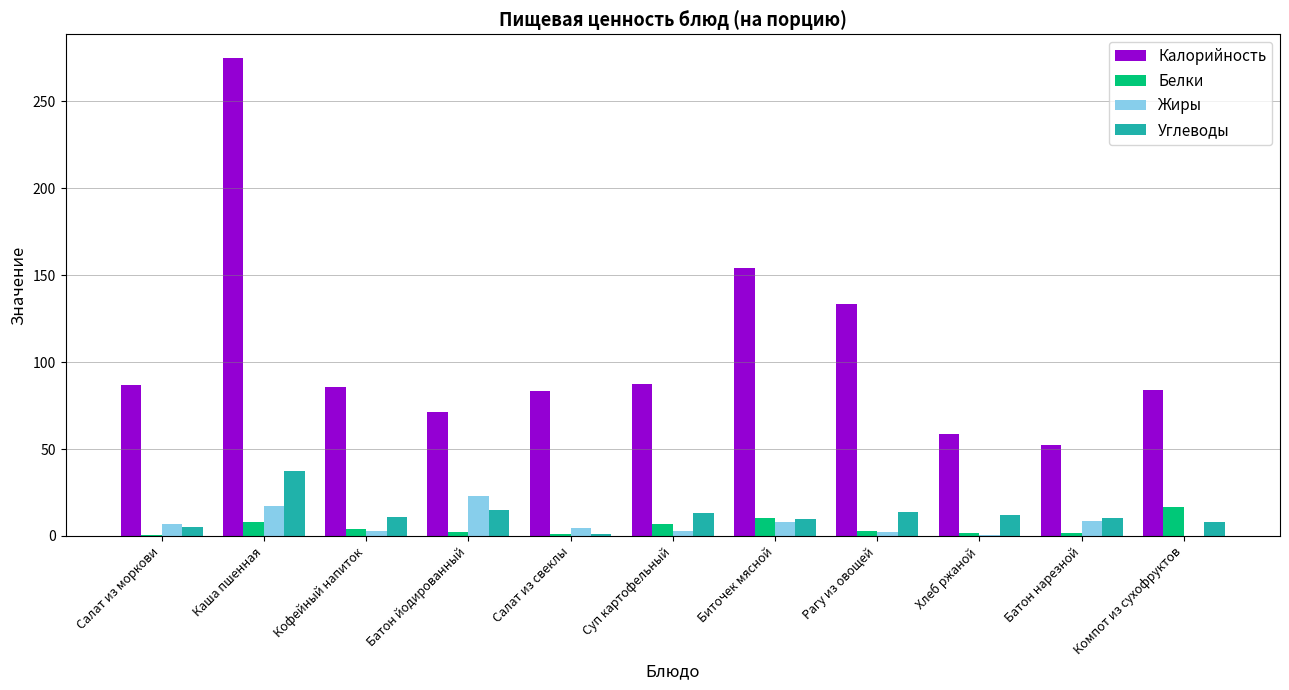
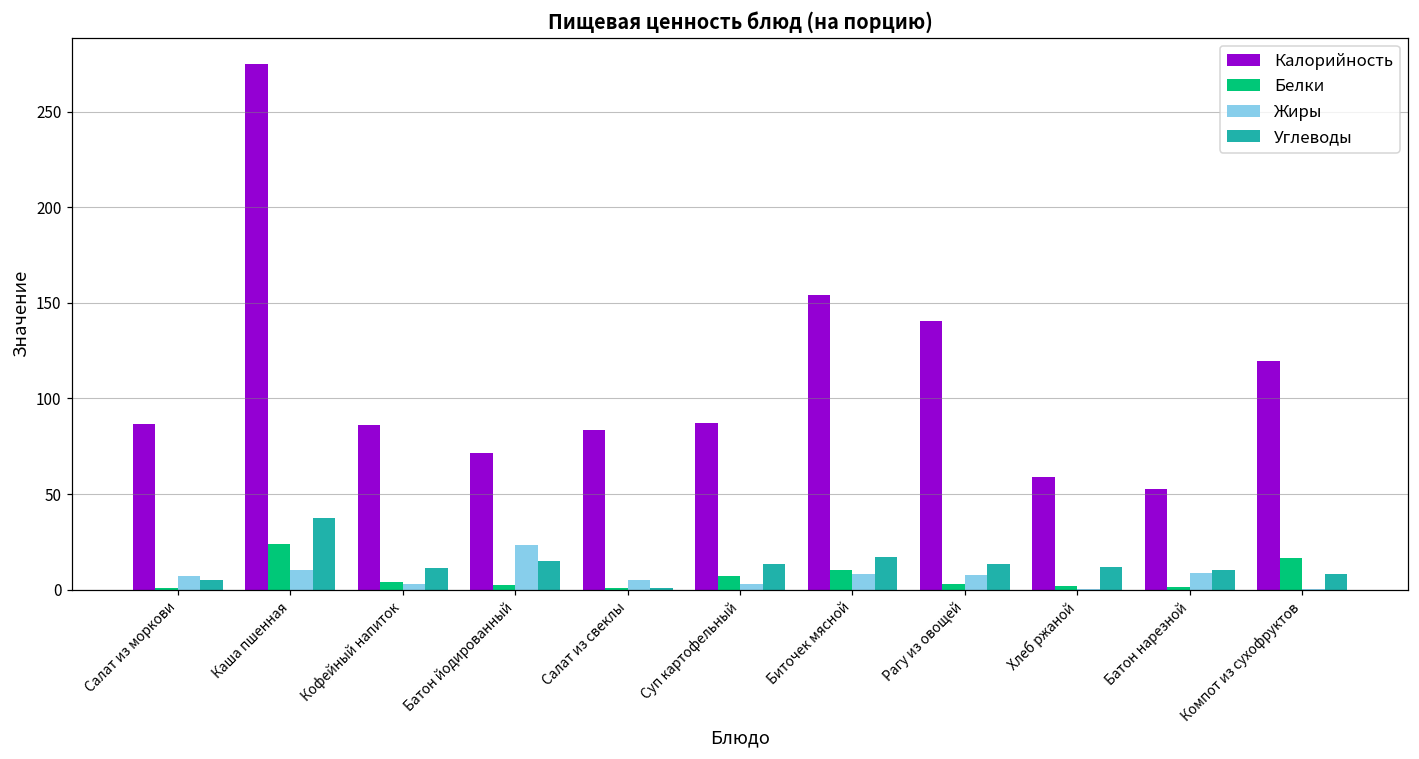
  {
    "Калорийность": {
      "Салат из моркови": 87,
      "Каша пшенная": 275,
      "Кофейный напиток": 86,
      "Батон йодированный": 71,
      "Салат из свеклы": 83,
      "Суп картофельный": 87,
      "Биточек мясной": 154,
-     "Рагу из овощей": 134,
+     "Рагу из овощей": 141,
      "Хлеб ржаной": 59,
      "Батон нарезной": 52,
-     "Компот из сухофруктов": 84
+     "Компот из сухофруктов": 120
    },
    "Белки": {
-     "Каша пшенная": 8,
+     "Каша пшенная": 24,
      "Кофейный напиток": 4,
      "Батон йодированный": 2,
      "Суп картофельный": 7,
      "Биточек мясной": 10,
      "Рагу из овощей": 3,
      "Хлеб ржаной": 2,
      "Батон нарезной": 2,
      "Компот из сухофруктов": 17
    },
    "Жиры": {
      "Салат из моркови": 7,
-     "Каша пшенная": 17,
+     "Каша пшенная": 10,
      "Кофейный напиток": 3,
      "Батон йодированный": 23,
      "Салат из свеклы": 5,
      "Суп картофельный": 3,
      "Биточек мясной": 8,
-     "Рагу из овощей": 3,
+     "Рагу из овощей": 8,
      "Батон нарезной": 9
    },
    "Углеводы": {
      "Салат из моркови": 5,
      "Каша пшенная": 38,
      "Кофейный напиток": 11,
      "Батон йодированный": 15,
      "Суп картофельный": 13,
-     "Биточек мясной": 10,
+     "Биточек мясной": 17,
      "Рагу из овощей": 14,
      "Хлеб ржаной": 12,
      "Батон нарезной": 10,
      "Компот из сухофруктов": 8
    }
  }
